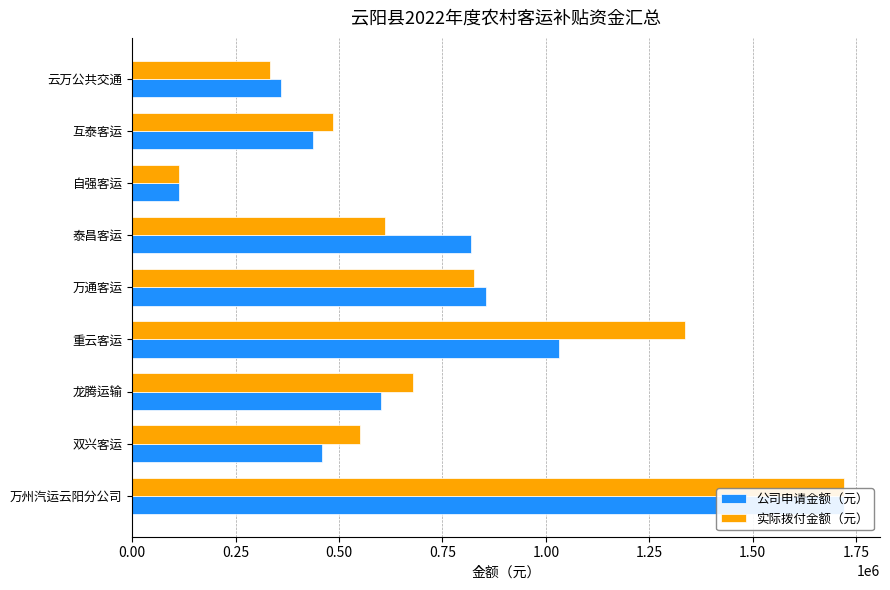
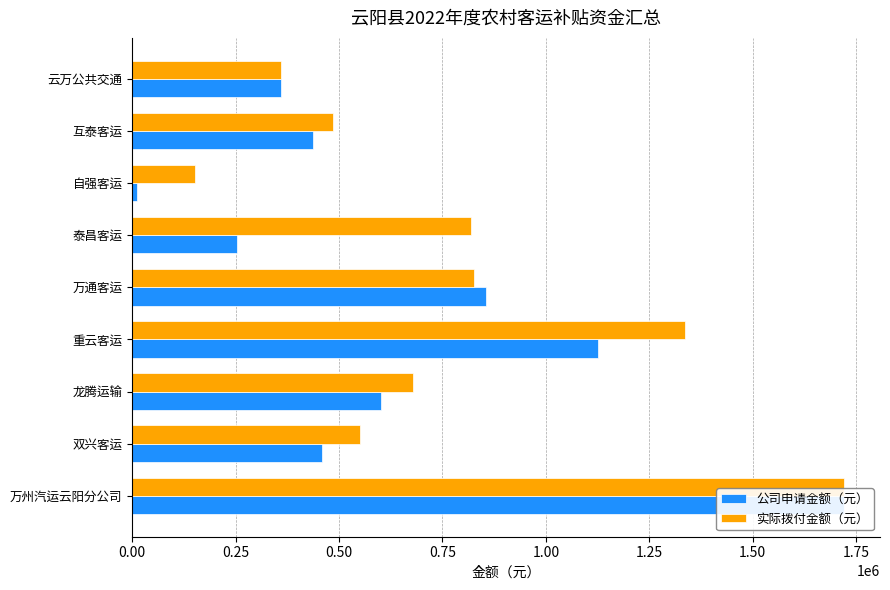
  {
    "公司申请金额（元）": {
      "云万公共交通": 360000,
      "互泰客运": 440000,
-     "自强客运": 110000,
-     "泰昌客运": 820000,
+     "自强客运": 10000,
+     "泰昌客运": 250000,
      "万通客运": 850000,
-     "重云客运": 1030000,
+     "重云客运": 1130000,
      "龙腾运输": 600000,
      "双兴客运": 460000
    },
    "实际拨付金额（元）": {
-     "云万公共交通": 330000,
+     "云万公共交通": 360000,
      "互泰客运": 490000,
-     "自强客运": 110000,
-     "泰昌客运": 610000,
+     "自强客运": 150000,
+     "泰昌客运": 820000,
      "万通客运": 830000,
      "重云客运": 1340000,
      "龙腾运输": 680000,
      "双兴客运": 550000,
      "万州汽运云阳分公司": 1720000
    }
  }
